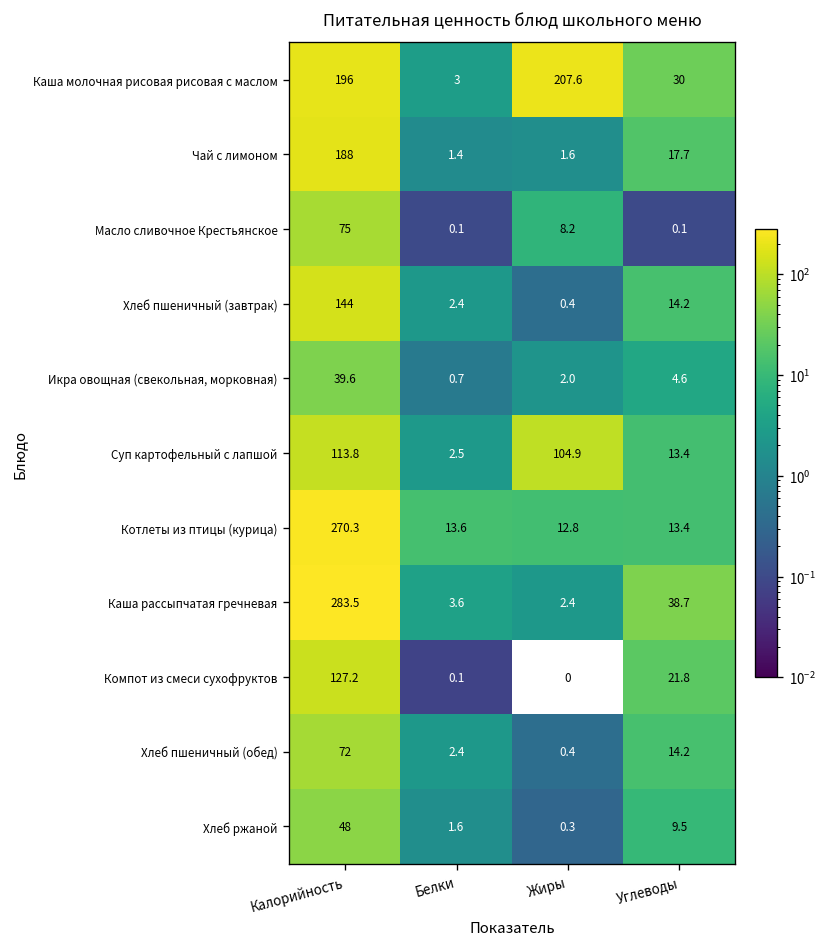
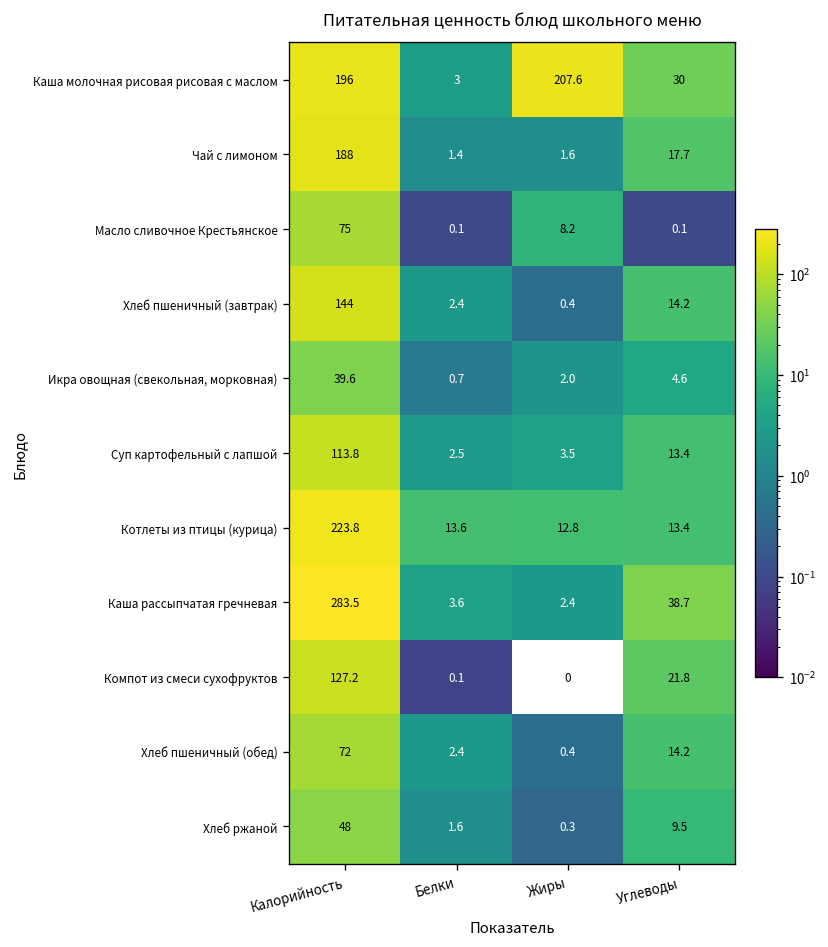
  {
    "Каша молочная рисовая рисовая с маслом": {
      "Калорийность": 196,
      "Белки": 3,
      "Жиры": 207.6,
      "Углеводы": 30
    },
    "Чай с лимоном": {
      "Калорийность": 188,
      "Белки": 1.4,
      "Жиры": 1.6,
      "Углеводы": 17.7
    },
    "Масло сливочное Крестьянское": {
      "Калорийность": 75,
      "Белки": 0.1,
      "Жиры": 8.2,
      "Углеводы": 0.1
    },
    "Хлеб пшеничный (завтрак)": {
      "Калорийность": 144,
      "Белки": 2.4,
      "Жиры": 0.4,
      "Углеводы": 14.2
    },
    "Икра овощная (свекольная, морковная)": {
      "Калорийность": 39.6,
      "Белки": 0.7,
      "Жиры": 2.0,
      "Углеводы": 4.6
    },
    "Суп картофельный с лапшой": {
      "Калорийность": 113.8,
      "Белки": 2.5,
-     "Жиры": 104.9,
+     "Жиры": 3.5,
      "Углеводы": 13.4
    },
    "Котлеты из птицы (курица)": {
-     "Калорийность": 270.3,
+     "Калорийность": 223.8,
      "Белки": 13.6,
      "Жиры": 12.8,
      "Углеводы": 13.4
    },
    "Каша рассыпчатая гречневая": {
      "Калорийность": 283.5,
      "Белки": 3.6,
      "Жиры": 2.4,
      "Углеводы": 38.7
    },
    "Компот из смеси сухофруктов": {
      "Калорийность": 127.2,
      "Белки": 0.1,
      "Жиры": 0,
      "Углеводы": 21.8
    },
    "Хлеб пшеничный (обед)": {
      "Калорийность": 72,
      "Белки": 2.4,
      "Жиры": 0.4,
      "Углеводы": 14.2
    },
    "Хлеб ржаной": {
      "Калорийность": 48,
      "Белки": 1.6,
      "Жиры": 0.3,
      "Углеводы": 9.5
    }
  }
